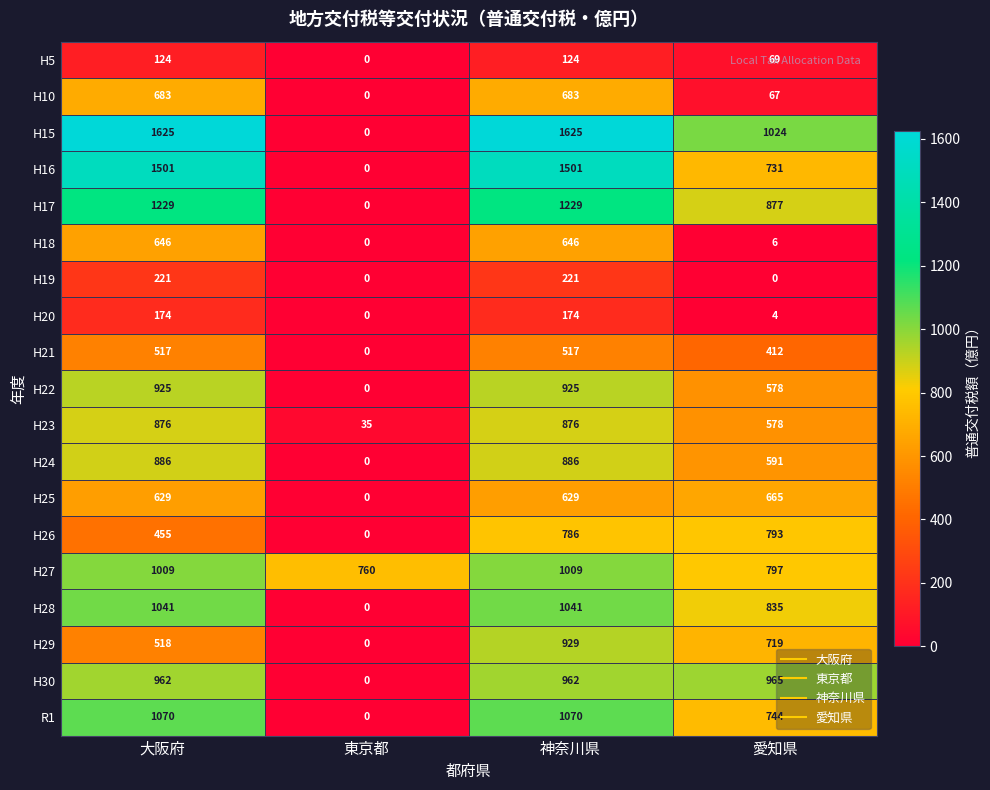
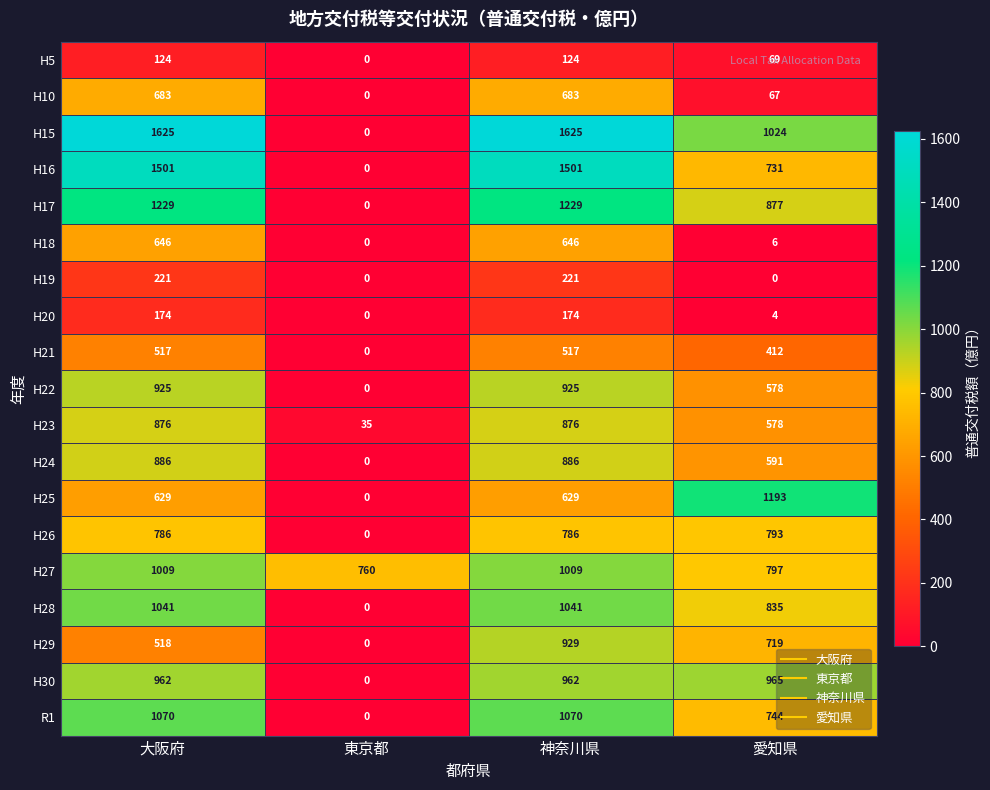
  {
    "H5": {
      "大阪府": 124,
      "東京都": 0,
      "神奈川県": 124
    },
    "H10": {
      "大阪府": 683,
      "東京都": 0,
      "神奈川県": 683,
      "愛知県": 67
    },
    "H15": {
      "大阪府": 1625,
      "東京都": 0,
      "神奈川県": 1625,
      "愛知県": 1024
    },
    "H16": {
      "大阪府": 1501,
      "東京都": 0,
      "神奈川県": 1501,
      "愛知県": 731
    },
    "H17": {
      "大阪府": 1229,
      "東京都": 0,
      "神奈川県": 1229,
      "愛知県": 877
    },
    "H18": {
      "大阪府": 646,
      "東京都": 0,
      "神奈川県": 646,
      "愛知県": 6
    },
    "H19": {
      "大阪府": 221,
      "東京都": 0,
      "神奈川県": 221,
      "愛知県": 0
    },
    "H20": {
      "大阪府": 174,
      "東京都": 0,
      "神奈川県": 174,
      "愛知県": 4
    },
    "H21": {
      "大阪府": 517,
      "東京都": 0,
      "神奈川県": 517,
      "愛知県": 412
    },
    "H22": {
      "大阪府": 925,
      "東京都": 0,
      "神奈川県": 925,
      "愛知県": 578
    },
    "H23": {
      "大阪府": 876,
      "東京都": 35,
      "神奈川県": 876,
      "愛知県": 578
    },
    "H24": {
      "大阪府": 886,
      "東京都": 0,
      "神奈川県": 886,
      "愛知県": 591
    },
    "H25": {
      "大阪府": 629,
      "東京都": 0,
      "神奈川県": 629,
-     "愛知県": 665
+     "愛知県": 1193
    },
    "H26": {
-     "大阪府": 455,
+     "大阪府": 786,
      "東京都": 0,
      "神奈川県": 786,
      "愛知県": 793
    },
    "H27": {
      "大阪府": 1009,
      "東京都": 760,
      "神奈川県": 1009,
      "愛知県": 797
    },
    "H28": {
      "大阪府": 1041,
      "東京都": 0,
      "神奈川県": 1041,
      "愛知県": 835
    },
    "H29": {
      "大阪府": 518,
      "東京都": 0,
      "神奈川県": 929
    },
    "H30": {
      "大阪府": 962,
      "東京都": 0,
      "神奈川県": 962
    },
    "R1": {
      "大阪府": 1070,
      "東京都": 0,
      "神奈川県": 1070
    }
  }
